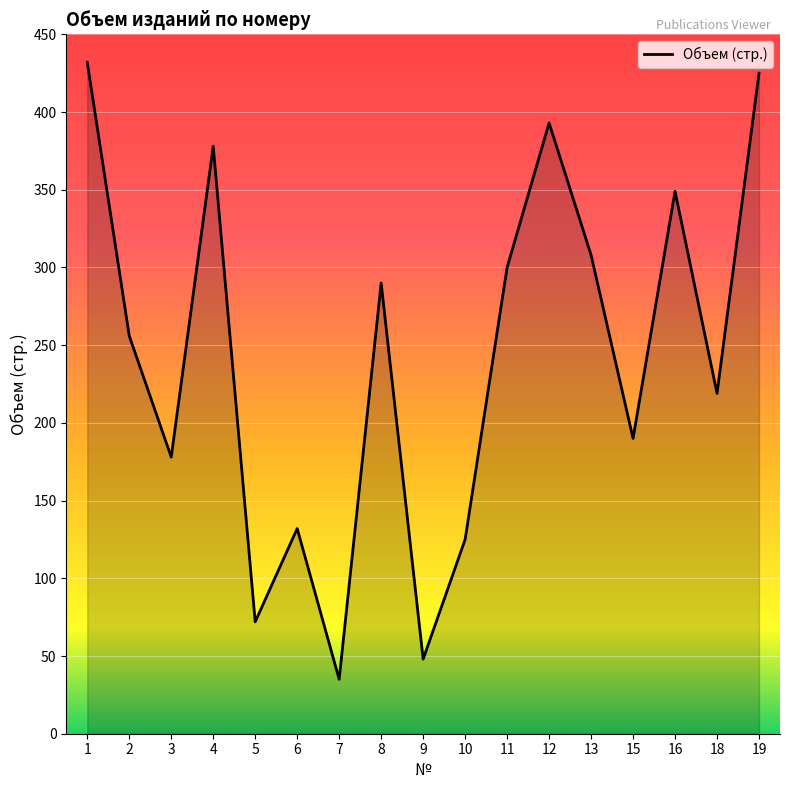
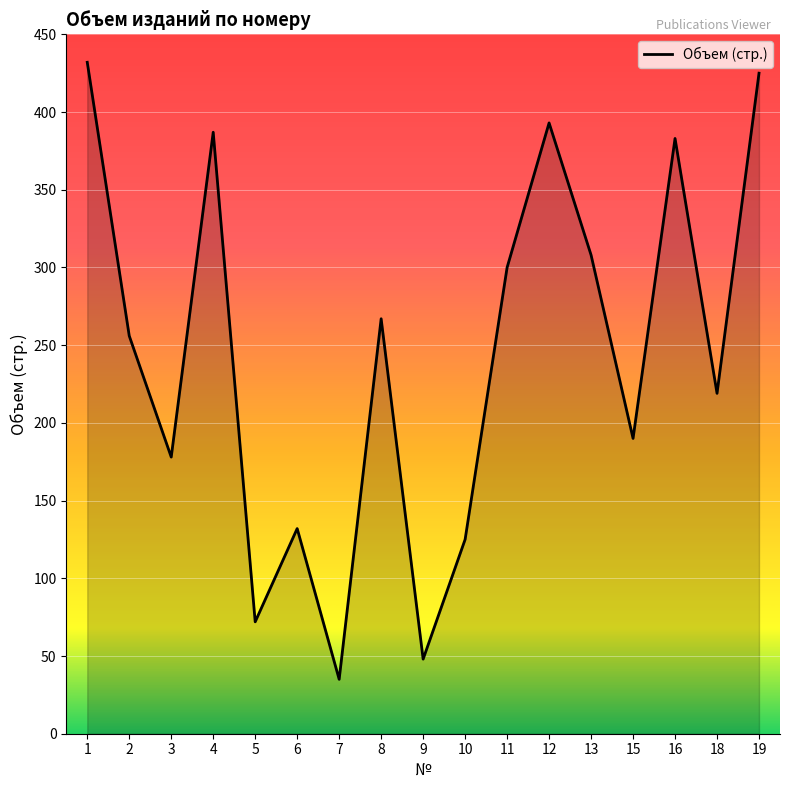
  {
    "1": 432,
    "2": 256,
    "3": 178,
-   "4": 378,
+   "4": 387,
    "5": 72,
    "6": 132,
    "7": 35,
-   "8": 290,
+   "8": 267,
    "9": 48,
    "10": 125,
    "11": 300,
    "12": 393,
    "13": 308,
    "15": 190,
-   "16": 349,
+   "16": 383,
    "18": 219,
    "19": 425
  }
